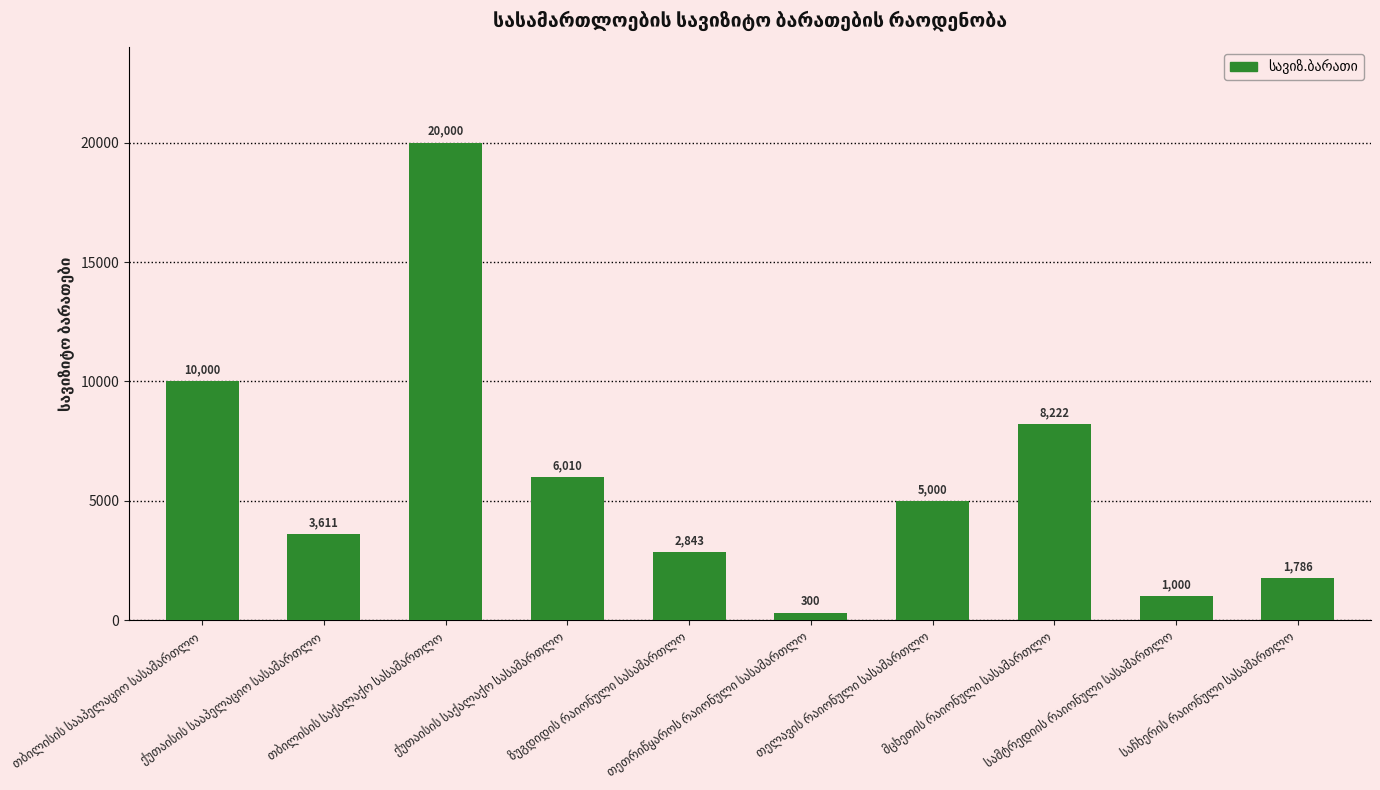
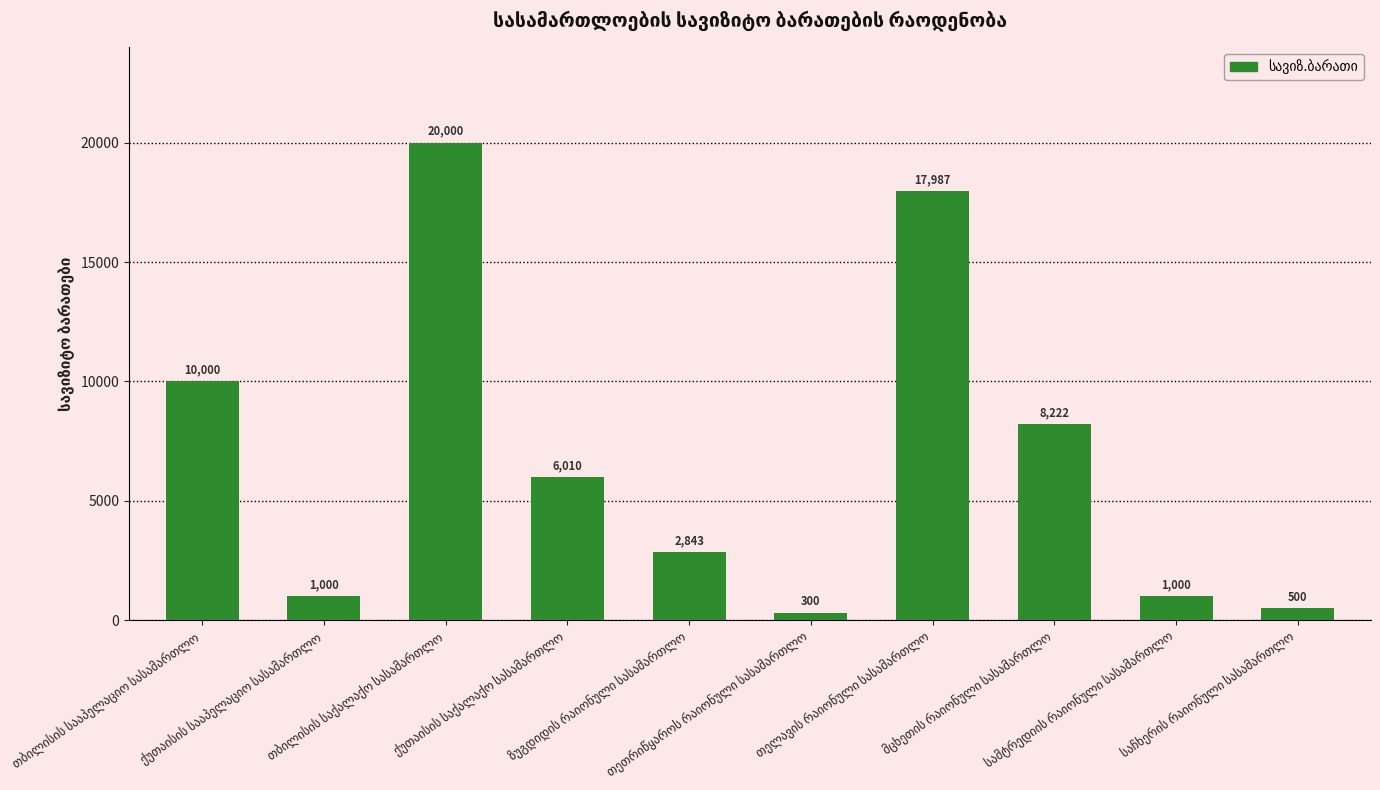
  {
    "თბილისის სააპელაციო სასამართლო": "10,000",
-   "ქუთაისის სააპელაციო სასამართლო": "3,611",
+   "ქუთაისის სააპელაციო სასამართლო": "1,000",
    "თბილისის საქალაქო სასამართლო": "20,000",
    "ქუთაისის საქალაქო სასამართლო": "6,010",
    "ზუგდიდის რაიონული სასამართლო": "2,843",
    "თეთრიწყაროს რაიონული სასამართლო": "300",
-   "თელავის რაიონული სასამართლო": "5,000",
+   "თელავის რაიონული სასამართლო": "17,987",
    "მცხეთის რაიონული სასამართლო": "8,222",
    "სამტრედიის რაიონული სასამართლო": "1,000",
-   "საჩხერის რაიონული სასამართლო": "1,786"
+   "საჩხერის რაიონული სასამართლო": "500"
  }
